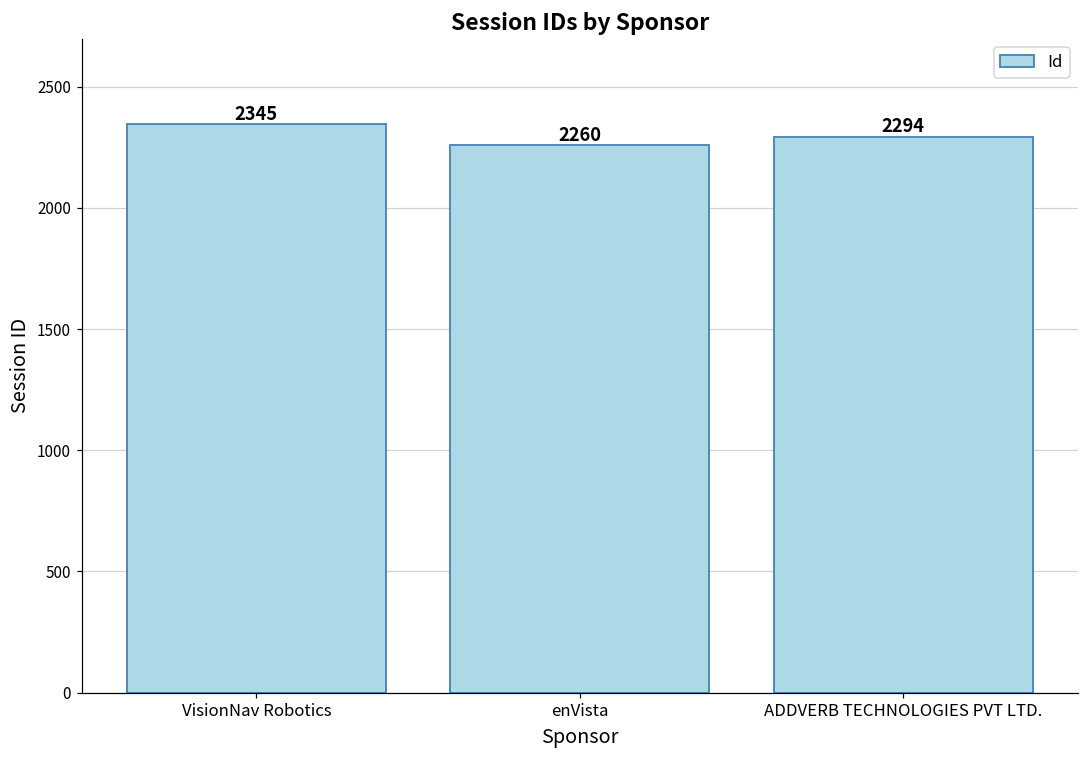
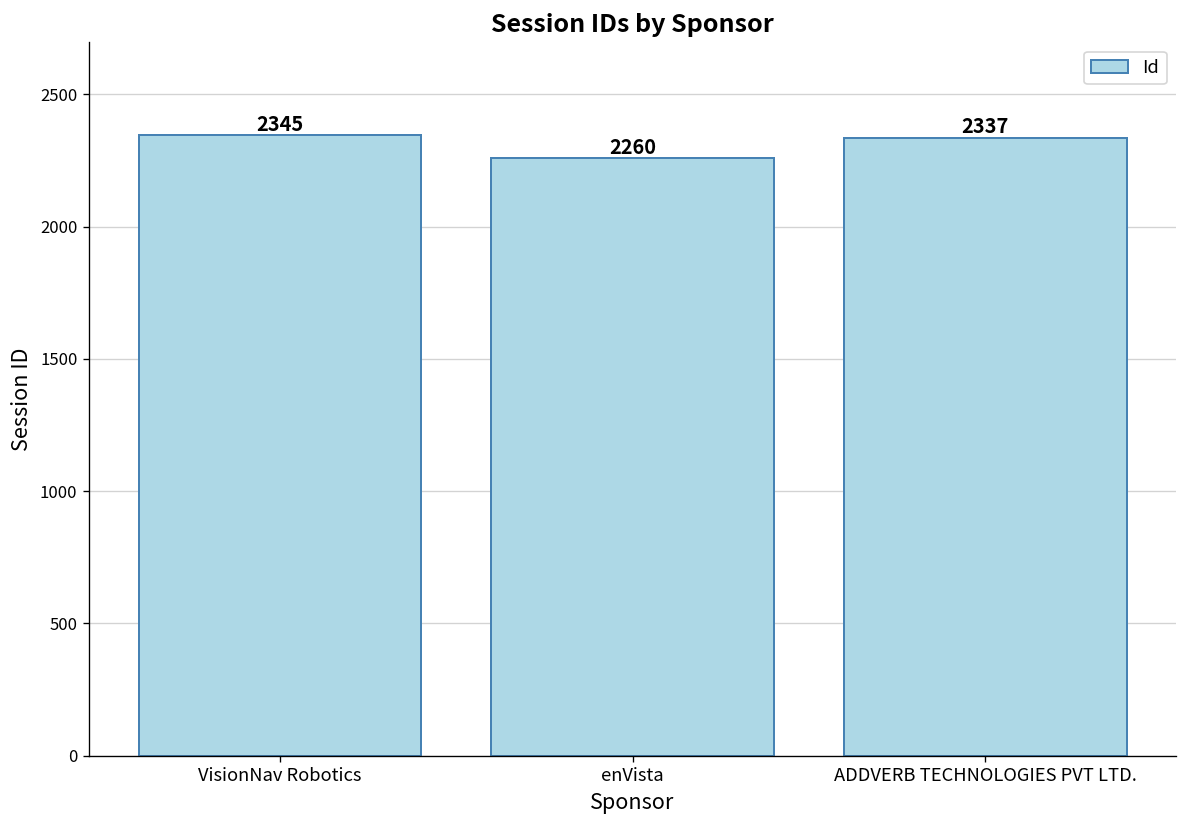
  {
    "VisionNav Robotics": 2345,
    "enVista": 2260,
-   "ADDVERB TECHNOLOGIES PVT LTD.": 2294
+   "ADDVERB TECHNOLOGIES PVT LTD.": 2337
  }
